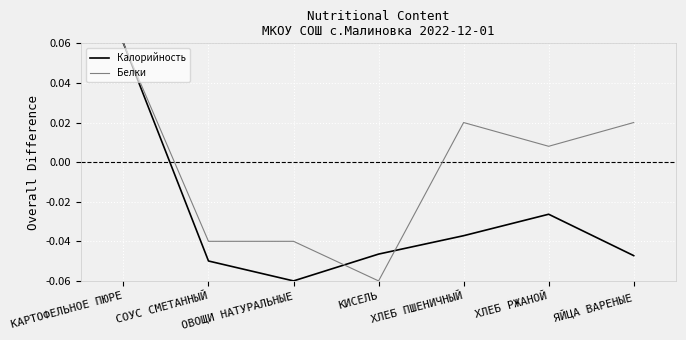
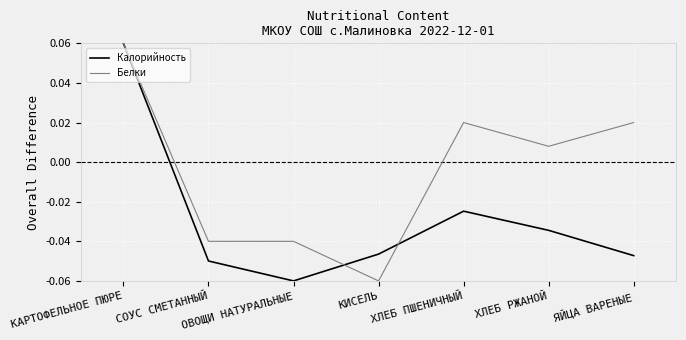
  {
    "Калорийность": {
      "СОУС СМЕТАННЫЙ": -0.050,
      "ОВОЩИ НАТУРАЛЬНЫЕ": -0.060,
      "КИСЕЛЬ": -0.046,
-     "ХЛЕБ ПШЕНИЧНЫЙ": -0.037,
-     "ХЛЕБ РЖАНОЙ": -0.026,
+     "ХЛЕБ ПШЕНИЧНЫЙ": -0.025,
+     "ХЛЕБ РЖАНОЙ": -0.034,
      "ЯЙЦА ВАРЕНЫЕ": -0.047
    },
    "Белки": {
      "СОУС СМЕТАННЫЙ": -0.040,
      "ОВОЩИ НАТУРАЛЬНЫЕ": -0.040,
      "КИСЕЛЬ": -0.060,
      "ХЛЕБ ПШЕНИЧНЫЙ": 0.020,
      "ХЛЕБ РЖАНОЙ": 0.008,
      "ЯЙЦА ВАРЕНЫЕ": 0.020
    }
  }
